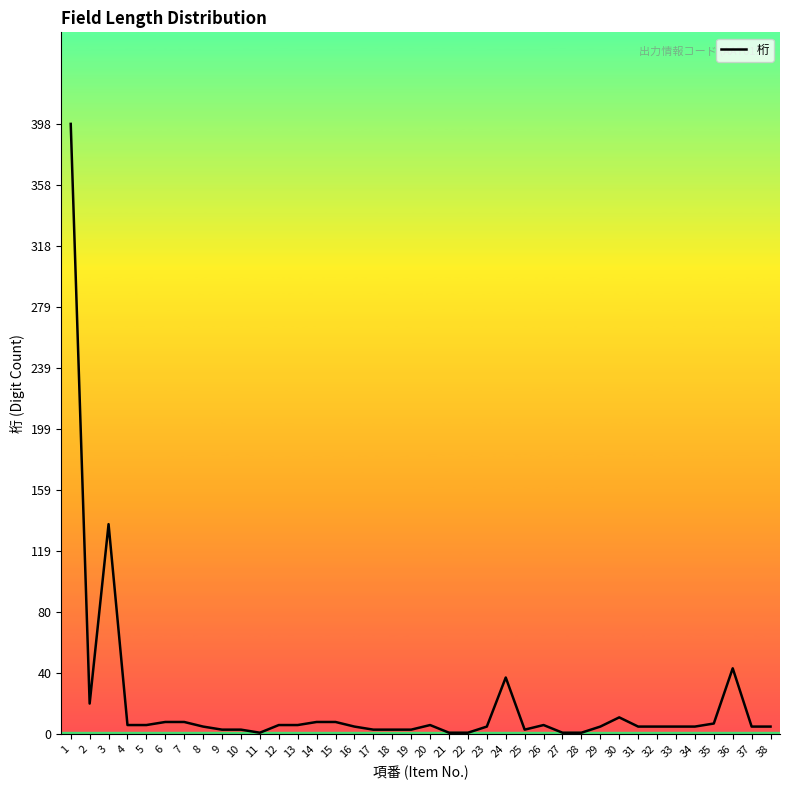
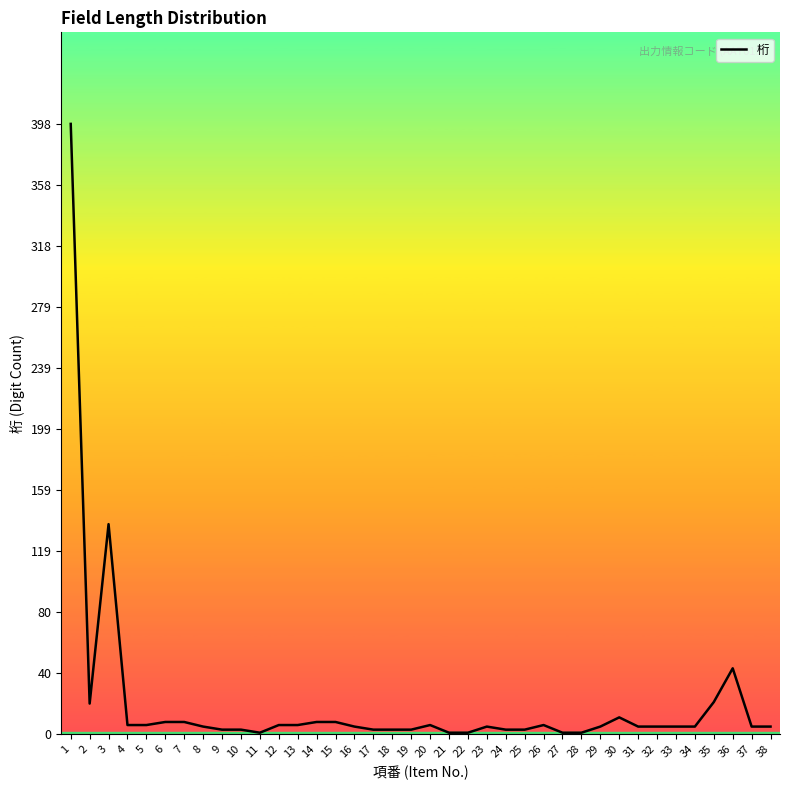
  {
    "1": 398,
    "2": 20,
    "3": 137,
    "4": 6,
    "5": 6,
    "6": 8,
    "7": 8,
    "8": 5,
    "9": 3,
    "10": 3,
    "12": 6,
    "13": 6,
    "14": 8,
    "15": 8,
    "16": 5,
    "17": 3,
    "18": 3,
    "19": 3,
    "20": 6,
    "23": 5,
-   "24": 37,
+   "24": 3,
    "25": 3,
    "26": 6,
    "29": 5,
    "30": 11,
    "31": 5,
    "32": 5,
    "33": 5,
    "34": 5,
-   "35": 7,
+   "35": 21,
    "36": 43,
    "37": 5,
    "38": 5
  }
